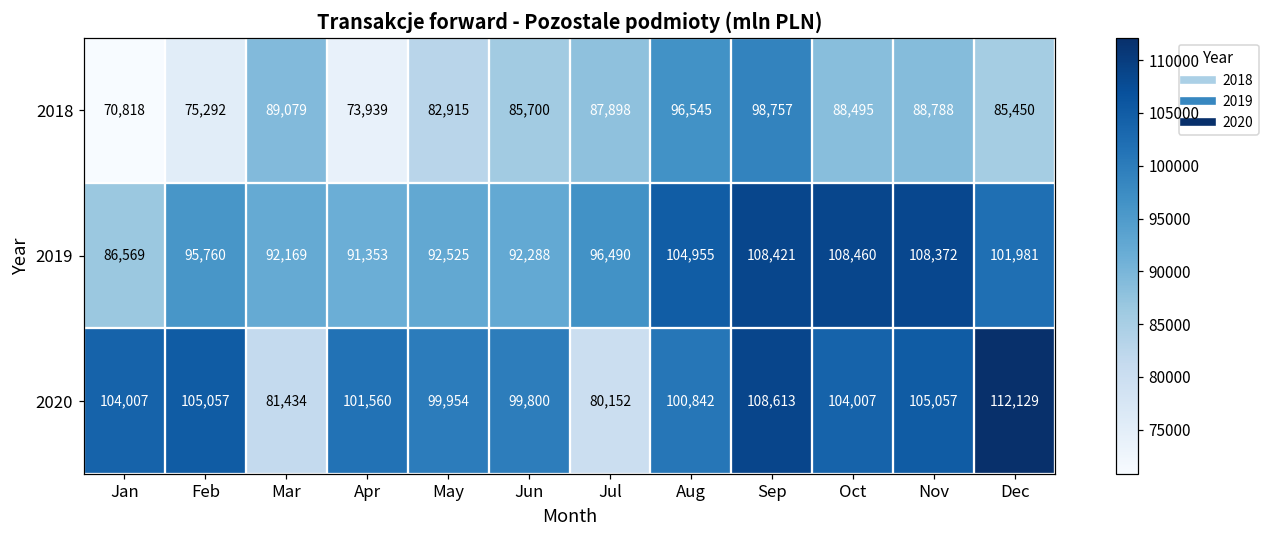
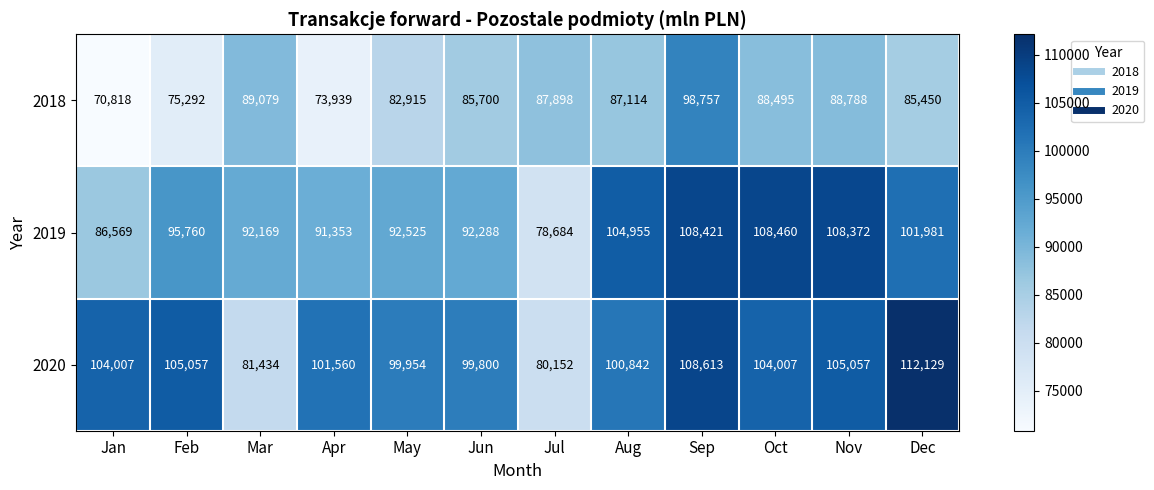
  {
    "2018": {
      "Jan": "70,818",
      "Feb": "75,292",
      "Mar": "89,079",
      "Apr": "73,939",
      "May": "82,915",
      "Jun": "85,700",
      "Jul": "87,898",
-     "Aug": "96,545",
+     "Aug": "87,114",
      "Sep": "98,757",
      "Oct": "88,495",
      "Nov": "88,788",
      "Dec": "85,450"
    },
    "2019": {
      "Jan": "86,569",
      "Feb": "95,760",
      "Mar": "92,169",
      "Apr": "91,353",
      "May": "92,525",
      "Jun": "92,288",
-     "Jul": "96,490",
+     "Jul": "78,684",
      "Aug": "104,955",
      "Sep": "108,421",
      "Oct": "108,460",
      "Nov": "108,372",
      "Dec": "101,981"
    },
    "2020": {
      "Jan": "104,007",
      "Feb": "105,057",
      "Mar": "81,434",
      "Apr": "101,560",
      "May": "99,954",
      "Jun": "99,800",
      "Jul": "80,152",
      "Aug": "100,842",
      "Sep": "108,613",
      "Oct": "104,007",
      "Nov": "105,057",
      "Dec": "112,129"
    }
  }
